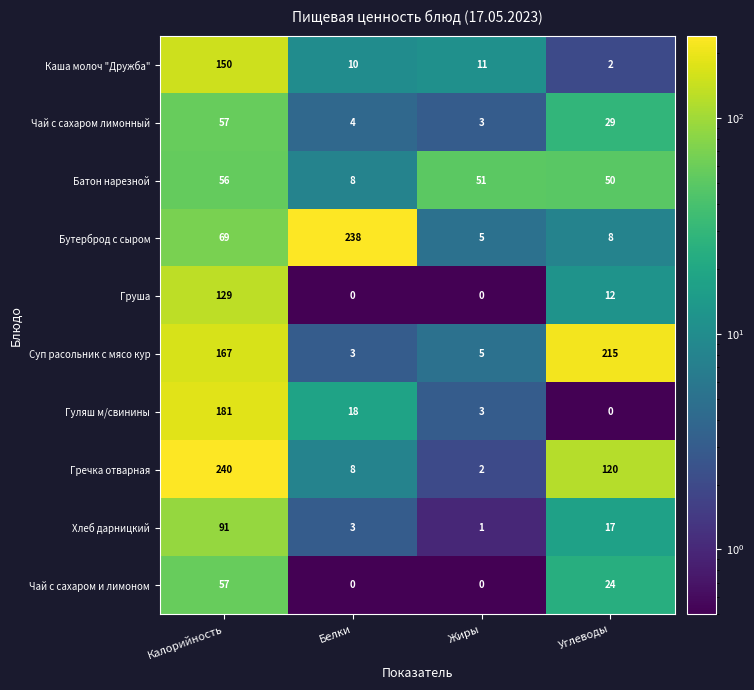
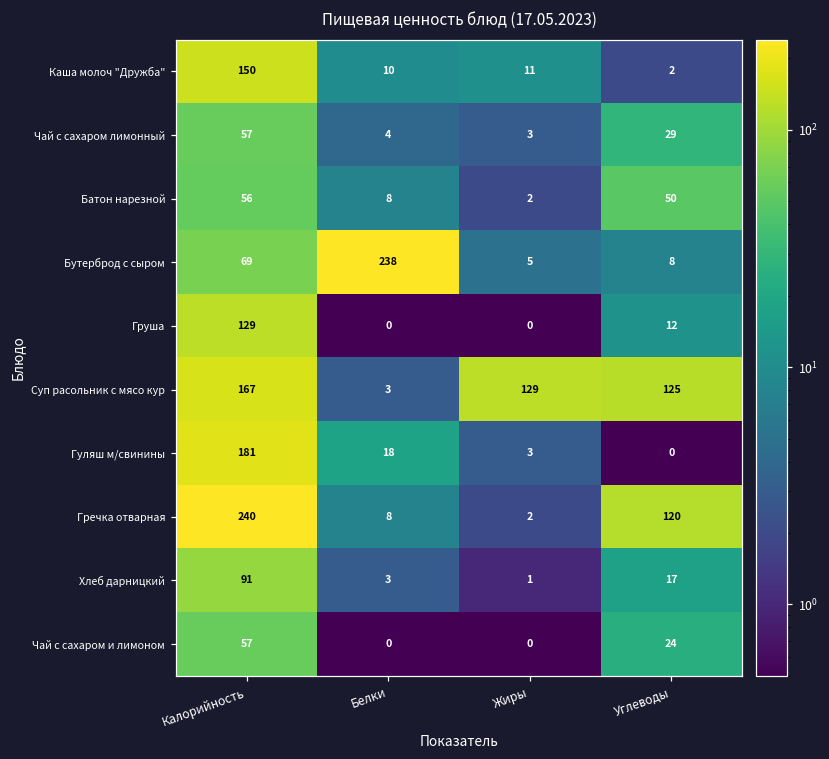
  {
    "Каша молоч \"Дружба\"": {
      "Калорийность": 150,
      "Белки": 10,
      "Жиры": 11,
      "Углеводы": 2
    },
    "Чай с сахаром лимонный": {
      "Калорийность": 57,
      "Белки": 4,
      "Жиры": 3,
      "Углеводы": 29
    },
    "Батон нарезной": {
      "Калорийность": 56,
      "Белки": 8,
-     "Жиры": 51,
+     "Жиры": 2,
      "Углеводы": 50
    },
    "Бутерброд с сыром": {
      "Калорийность": 69,
      "Белки": 238,
      "Жиры": 5,
      "Углеводы": 8
    },
    "Груша": {
      "Калорийность": 129,
      "Белки": 0,
      "Жиры": 0,
      "Углеводы": 12
    },
    "Суп расольник с мясо кур": {
      "Калорийность": 167,
      "Белки": 3,
-     "Жиры": 5,
-     "Углеводы": 215
+     "Жиры": 129,
+     "Углеводы": 125
    },
    "Гуляш м/свинины": {
      "Калорийность": 181,
      "Белки": 18,
      "Жиры": 3,
      "Углеводы": 0
    },
    "Гречка отварная": {
      "Калорийность": 240,
      "Белки": 8,
      "Жиры": 2,
      "Углеводы": 120
    },
    "Хлеб дарницкий": {
      "Калорийность": 91,
      "Белки": 3,
      "Жиры": 1,
      "Углеводы": 17
    },
    "Чай с сахаром и лимоном": {
      "Калорийность": 57,
      "Белки": 0,
      "Жиры": 0,
      "Углеводы": 24
    }
  }
